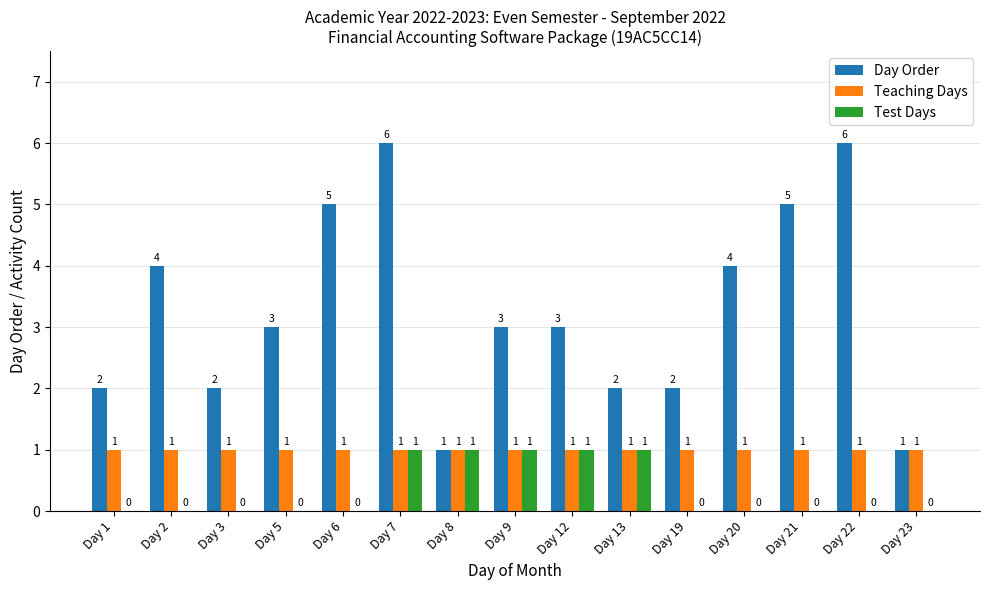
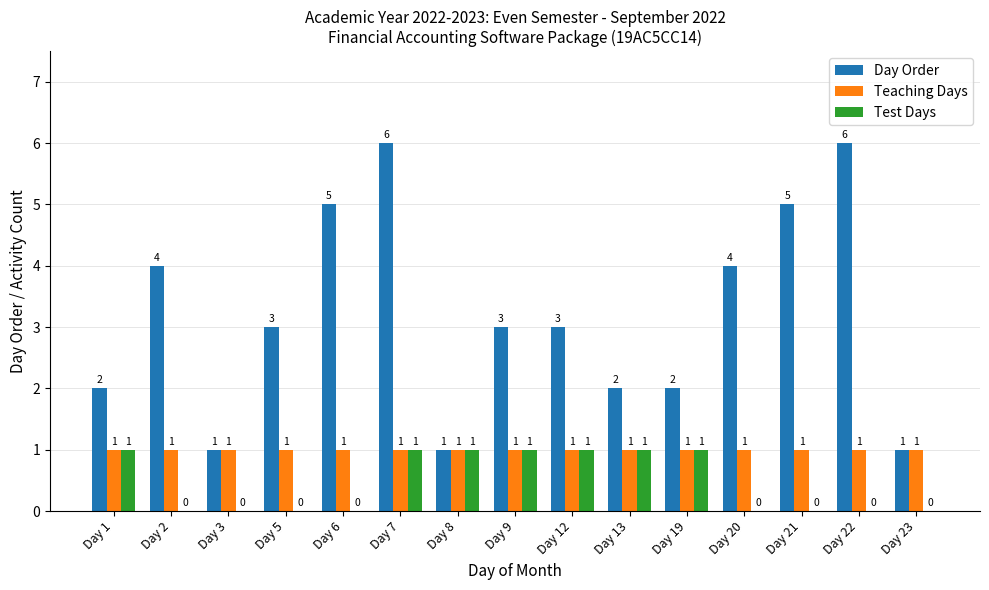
  {
    "Day Order": {
      "Day 1": 2,
      "Day 2": 4,
-     "Day 3": 2,
+     "Day 3": 1,
      "Day 5": 3,
      "Day 6": 5,
      "Day 7": 6,
      "Day 8": 1,
      "Day 9": 3,
      "Day 12": 3,
      "Day 13": 2,
      "Day 19": 2,
      "Day 20": 4,
      "Day 21": 5,
      "Day 22": 6,
      "Day 23": 1
    },
    "Teaching Days": {
      "Day 1": 1,
      "Day 2": 1,
      "Day 3": 1,
      "Day 5": 1,
      "Day 6": 1,
      "Day 7": 1,
      "Day 8": 1,
      "Day 9": 1,
      "Day 12": 1,
      "Day 13": 1,
      "Day 19": 1,
      "Day 20": 1,
      "Day 21": 1,
      "Day 22": 1,
      "Day 23": 1
    },
    "Test Days": {
-     "Day 1": 0,
+     "Day 1": 1,
      "Day 2": 0,
      "Day 3": 0,
      "Day 5": 0,
      "Day 6": 0,
      "Day 7": 1,
      "Day 8": 1,
      "Day 9": 1,
      "Day 12": 1,
      "Day 13": 1,
-     "Day 19": 0,
+     "Day 19": 1,
      "Day 20": 0,
      "Day 21": 0,
      "Day 22": 0,
      "Day 23": 0
    }
  }
